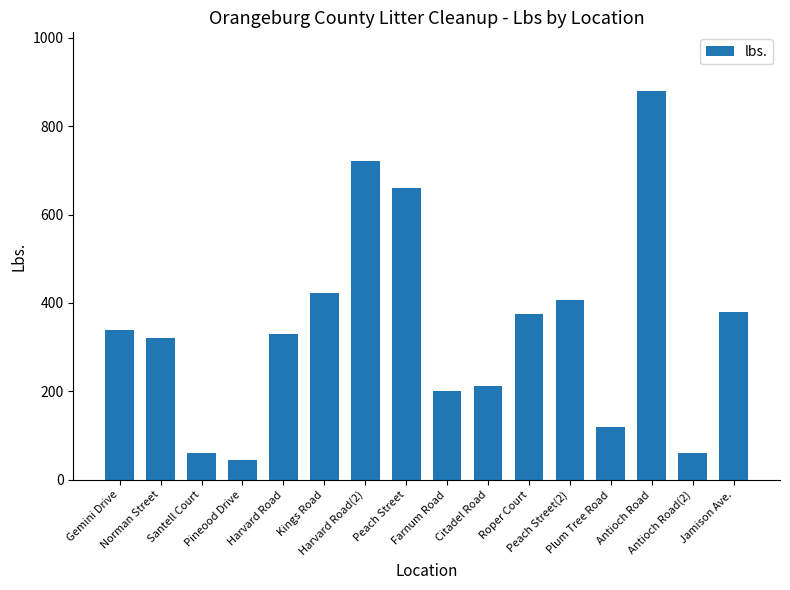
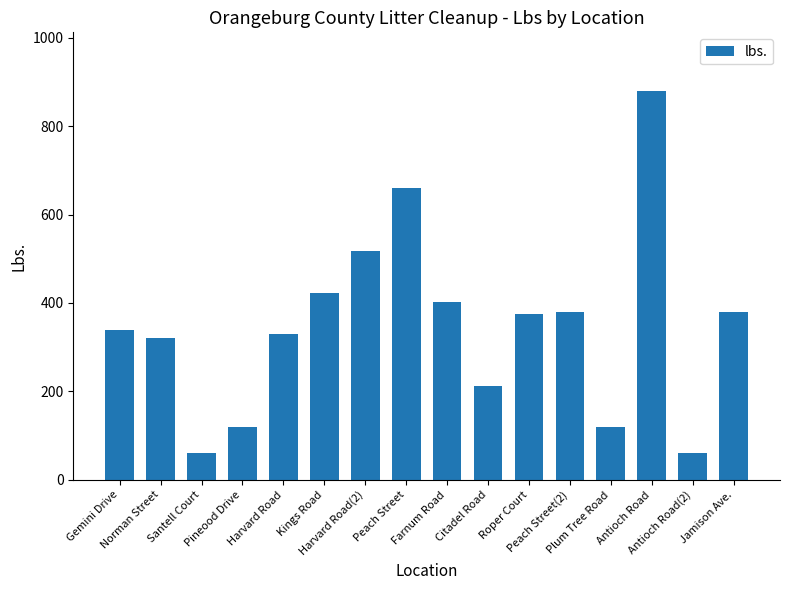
  {
    "Gemini Drive": 340,
    "Norman Street": 320,
    "Santell Court": 60,
-   "Pineood Drive": 40,
+   "Pineood Drive": 120,
    "Harvard Road": 330,
    "Kings Road": 420,
-   "Harvard Road(2)": 720,
+   "Harvard Road(2)": 520,
    "Peach Street": 660,
-   "Farnum Road": 200,
+   "Farnum Road": 400,
    "Citadel Road": 210,
    "Roper Court": 370,
-   "Peach Street(2)": 410,
+   "Peach Street(2)": 380,
    "Plum Tree Road": 120,
    "Antioch Road": 880,
    "Antioch Road(2)": 60,
    "Jamison Ave.": 380
  }
